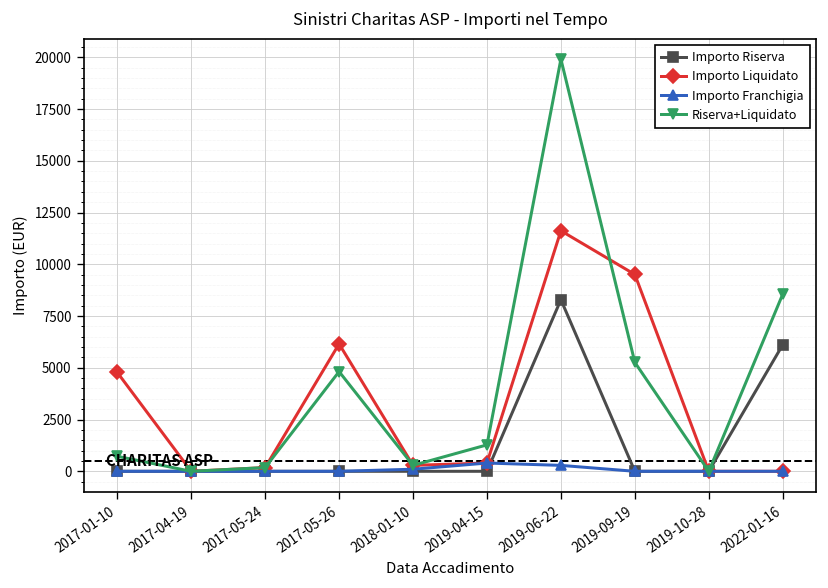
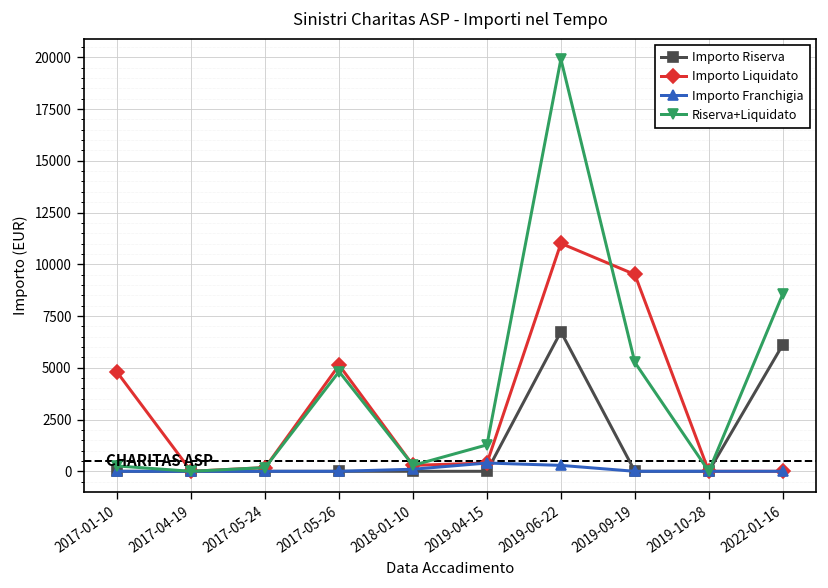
  {
    "Importo Riserva": {
      "2019-04-15": 0,
-     "2019-06-22": 8300,
+     "2019-06-22": 6700,
      "2022-01-16": 6100
    },
    "Importo Liquidato": {
      "2017-01-10": 4800,
-     "2017-05-26": 6200,
-     "2019-06-22": 11600,
+     "2017-05-26": 5100,
+     "2019-06-22": 11000,
      "2019-09-19": 9500
    },
    "Importo Franchigia": {
      "2019-06-22": 300
    },
    "Riserva+Liquidato": {
-     "2017-01-10": 700,
+     "2017-01-10": 300,
      "2017-05-26": 4800,
      "2019-04-15": 1300,
      "2019-06-22": 19900,
      "2019-09-19": 5300,
      "2022-01-16": 8600
    }
  }
